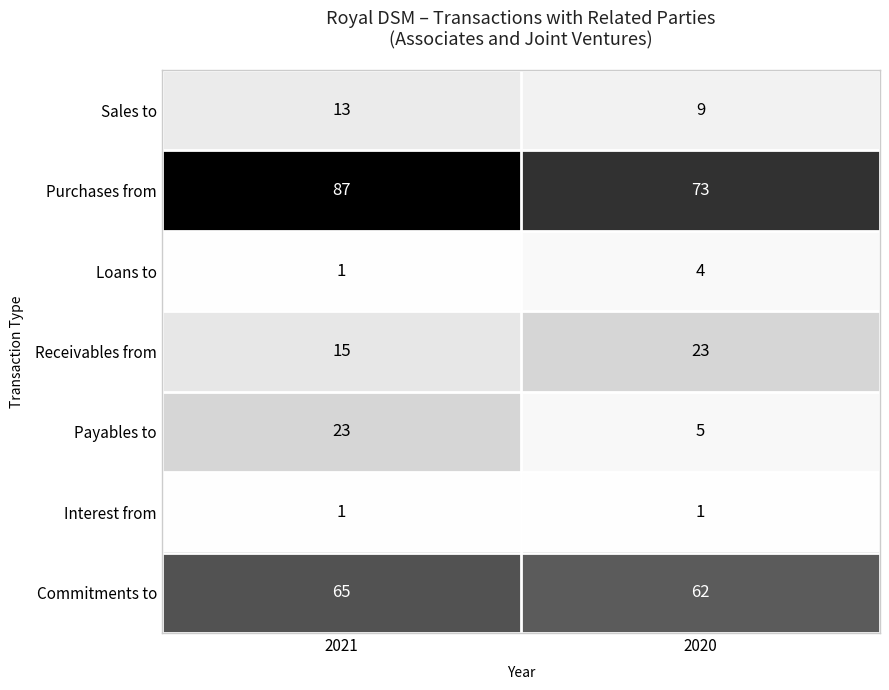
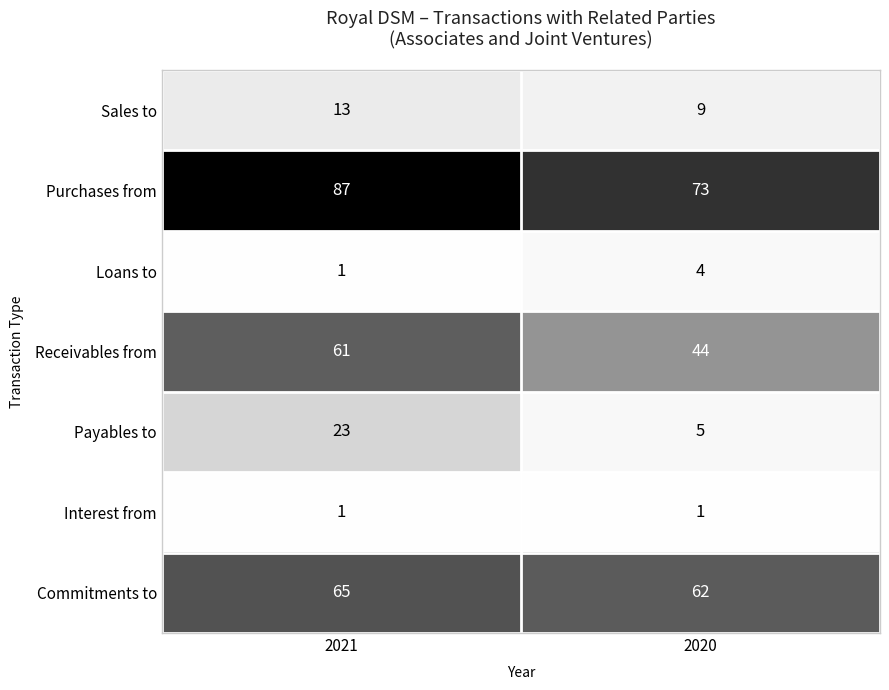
  {
    "Sales to": {
      "2021": 13,
      "2020": 9
    },
    "Purchases from": {
      "2021": 87,
      "2020": 73
    },
    "Loans to": {
      "2021": 1,
      "2020": 4
    },
    "Receivables from": {
-     "2021": 15,
-     "2020": 23
+     "2021": 61,
+     "2020": 44
    },
    "Payables to": {
      "2021": 23,
      "2020": 5
    },
    "Interest from": {
      "2021": 1,
      "2020": 1
    },
    "Commitments to": {
      "2021": 65,
      "2020": 62
    }
  }
